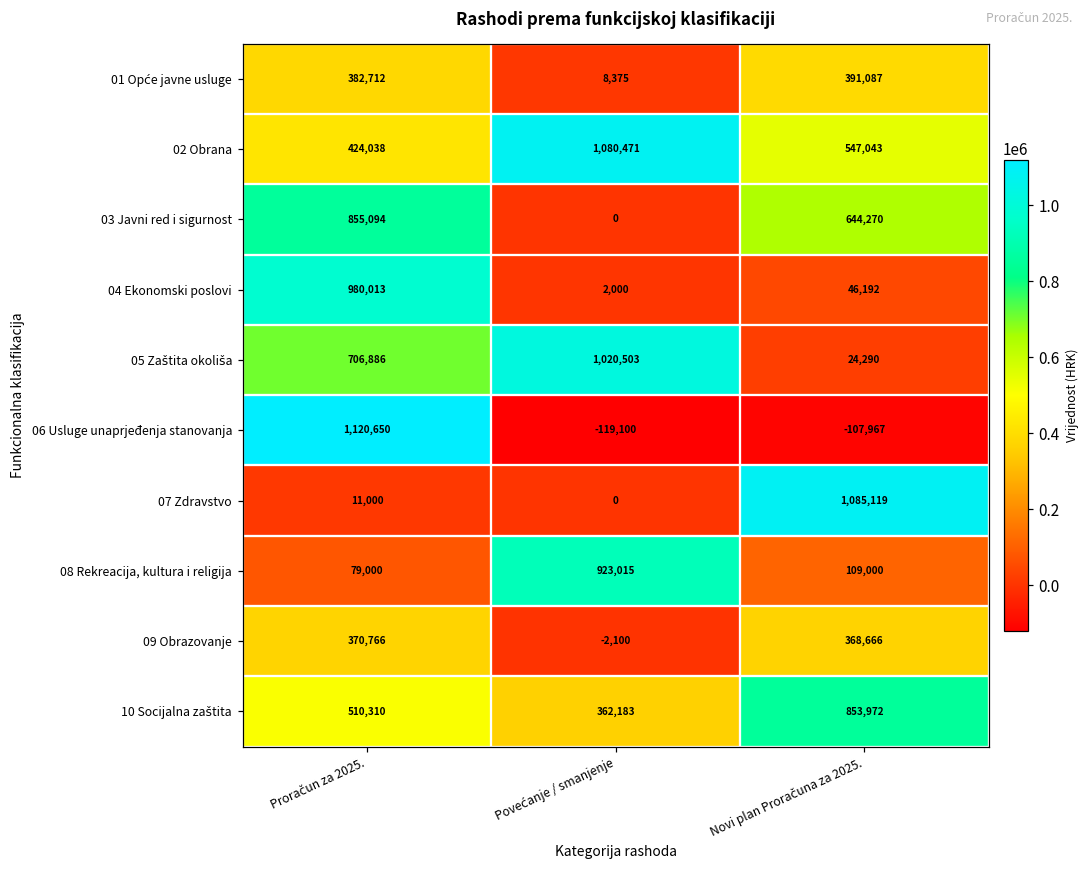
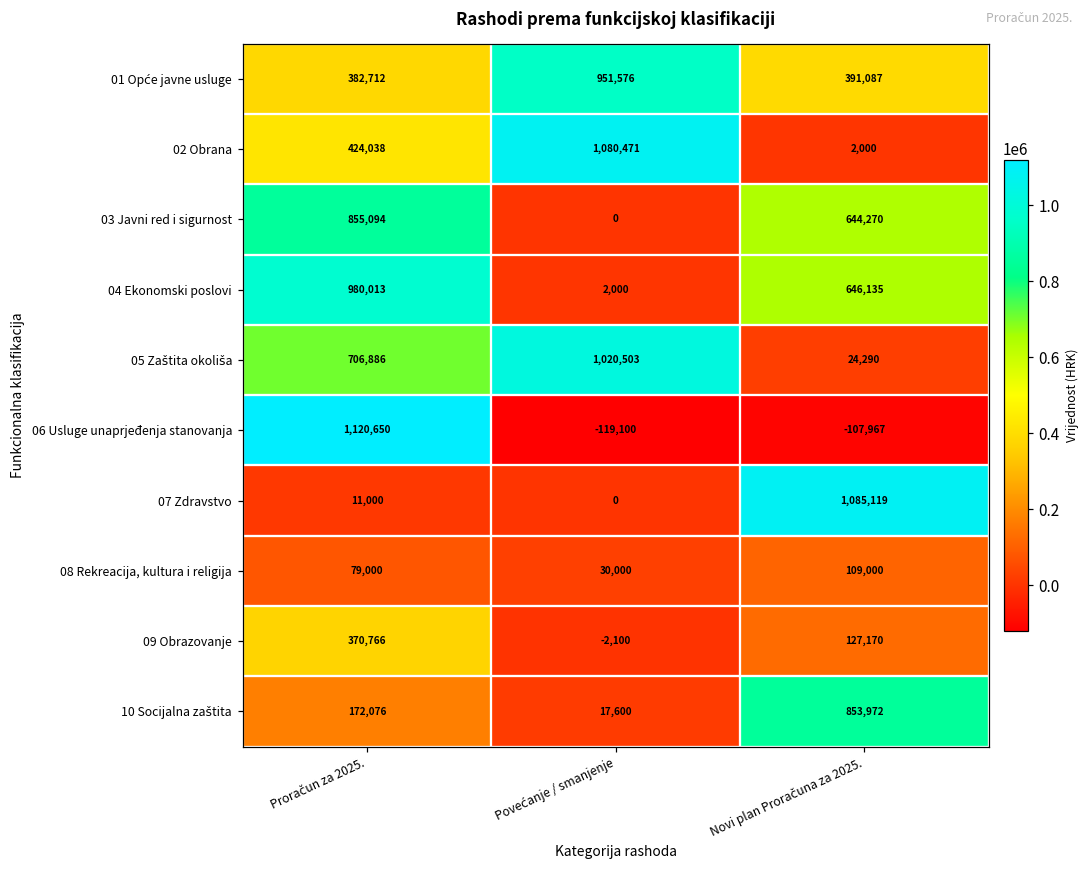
  {
    "01 Opće javne usluge": {
      "Proračun za 2025.": "382,712",
-     "Povećanje / smanjenje": "8,375",
+     "Povećanje / smanjenje": "951,576",
      "Novi plan Proračuna za 2025.": "391,087"
    },
    "02 Obrana": {
      "Proračun za 2025.": "424,038",
      "Povećanje / smanjenje": "1,080,471",
-     "Novi plan Proračuna za 2025.": "547,043"
+     "Novi plan Proračuna za 2025.": "2,000"
    },
    "03 Javni red i sigurnost": {
      "Proračun za 2025.": "855,094",
      "Povećanje / smanjenje": "0",
      "Novi plan Proračuna za 2025.": "644,270"
    },
    "04 Ekonomski poslovi": {
      "Proračun za 2025.": "980,013",
      "Povećanje / smanjenje": "2,000",
-     "Novi plan Proračuna za 2025.": "46,192"
+     "Novi plan Proračuna za 2025.": "646,135"
    },
    "05 Zaštita okoliša": {
      "Proračun za 2025.": "706,886",
      "Povećanje / smanjenje": "1,020,503",
      "Novi plan Proračuna za 2025.": "24,290"
    },
    "06 Usluge unaprjeđenja stanovanja": {
      "Proračun za 2025.": "1,120,650",
      "Povećanje / smanjenje": "-119,100",
      "Novi plan Proračuna za 2025.": "-107,967"
    },
    "07 Zdravstvo": {
      "Proračun za 2025.": "11,000",
      "Povećanje / smanjenje": "0",
      "Novi plan Proračuna za 2025.": "1,085,119"
    },
    "08 Rekreacija, kultura i religija": {
      "Proračun za 2025.": "79,000",
-     "Povećanje / smanjenje": "923,015",
+     "Povećanje / smanjenje": "30,000",
      "Novi plan Proračuna za 2025.": "109,000"
    },
    "09 Obrazovanje": {
      "Proračun za 2025.": "370,766",
      "Povećanje / smanjenje": "-2,100",
-     "Novi plan Proračuna za 2025.": "368,666"
+     "Novi plan Proračuna za 2025.": "127,170"
    },
    "10 Socijalna zaštita": {
-     "Proračun za 2025.": "510,310",
-     "Povećanje / smanjenje": "362,183",
+     "Proračun za 2025.": "172,076",
+     "Povećanje / smanjenje": "17,600",
      "Novi plan Proračuna za 2025.": "853,972"
    }
  }
